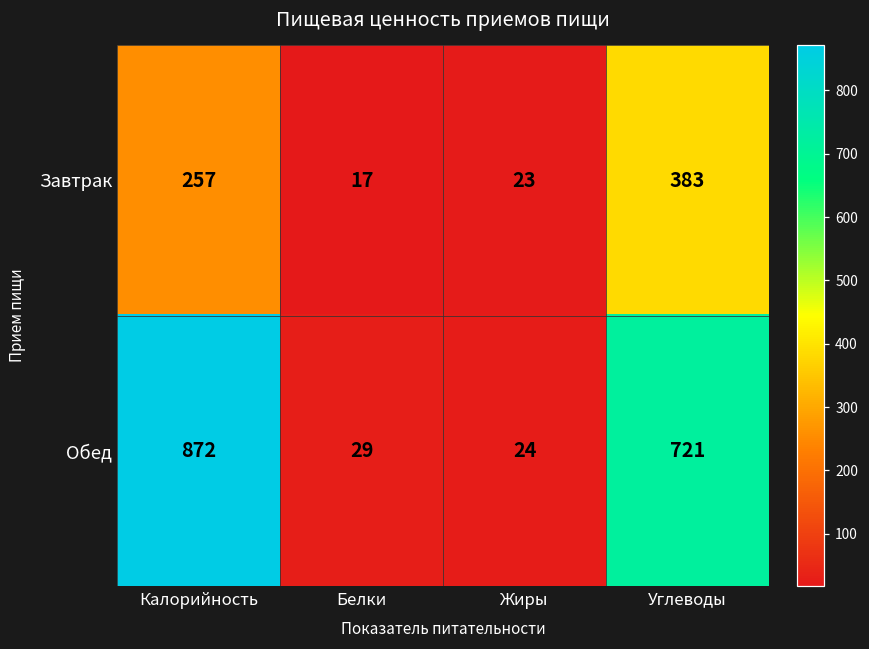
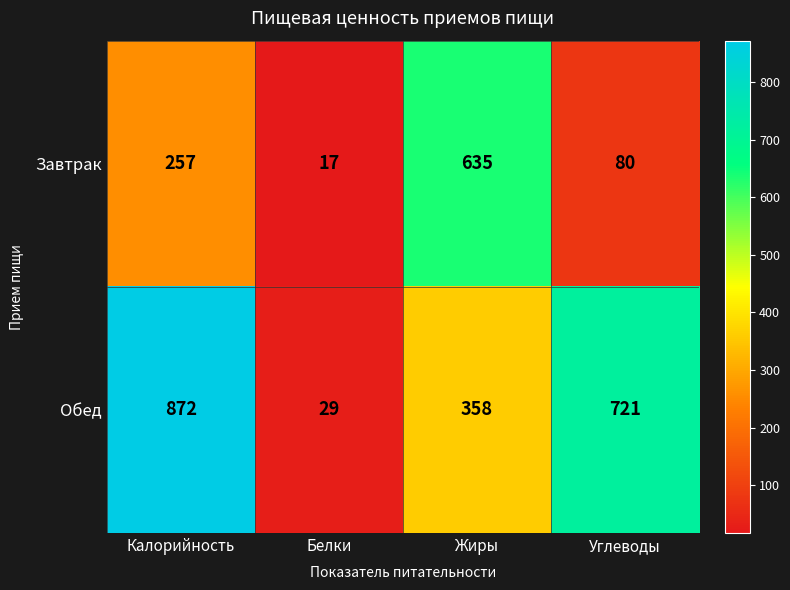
  {
    "Завтрак": {
      "Калорийность": 257,
      "Белки": 17,
-     "Жиры": 23,
-     "Углеводы": 383
+     "Жиры": 635,
+     "Углеводы": 80
    },
    "Обед": {
      "Калорийность": 872,
      "Белки": 29,
-     "Жиры": 24,
+     "Жиры": 358,
      "Углеводы": 721
    }
  }
